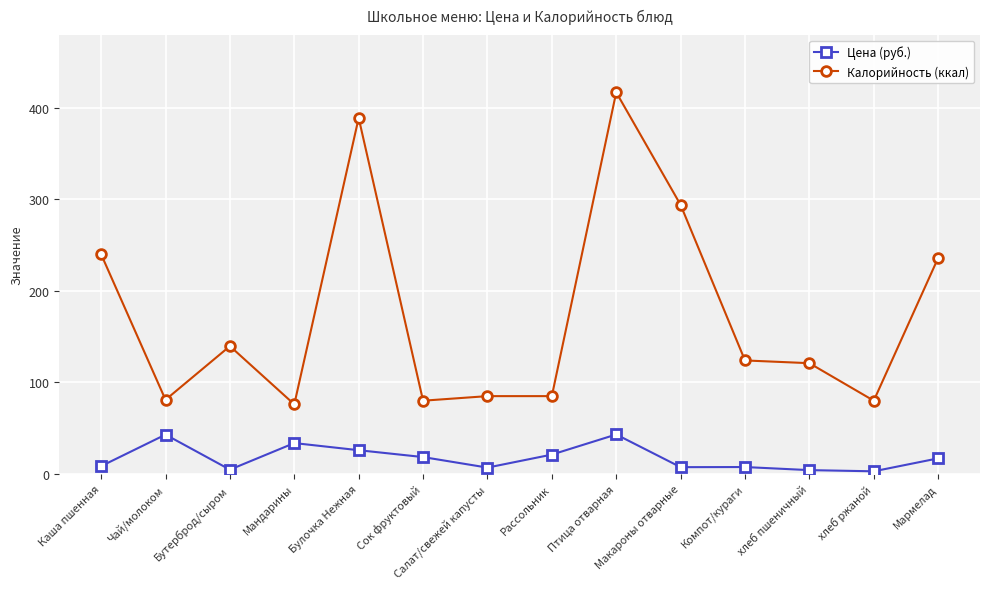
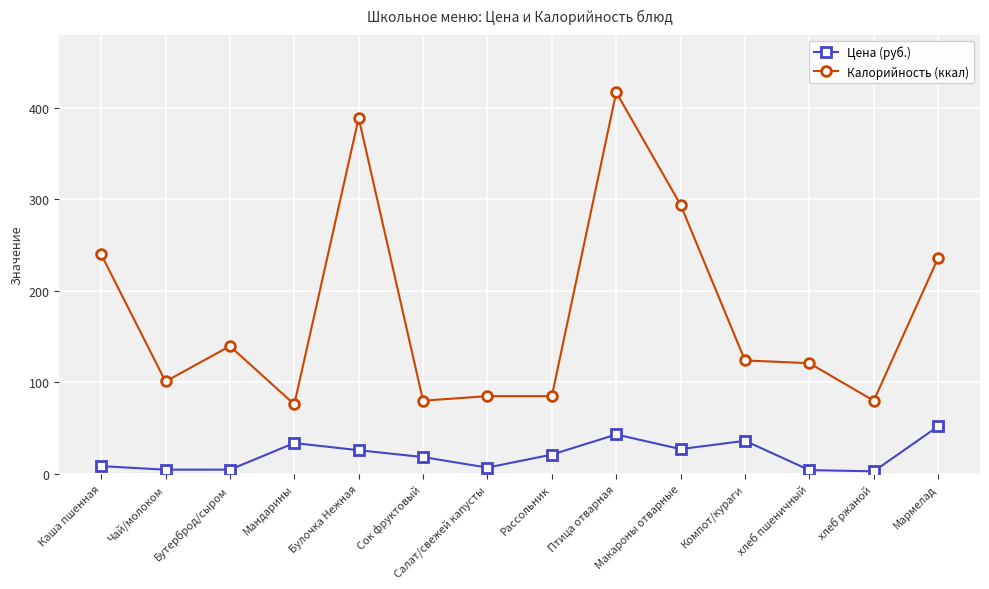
  {
    "Цена (руб.)": {
      "Каша пшенная": 10,
-     "Чай/молоком": 40,
+     "Чай/молоком": 0,
      "Бутерброд/сыром": 0,
      "Мандарины": 30,
      "Булочка Нежная": 30,
      "Сок фруктовый": 20,
      "Салат/свежей капусты": 10,
      "Рассольник": 20,
      "Птица отварная": 40,
-     "Макароны отварные": 10,
-     "Компот/кураги": 10,
+     "Макароны отварные": 30,
+     "Компот/кураги": 40,
      "хлеб пшеничный": 0,
      "хлеб ржаной": 0,
-     "Мармелад": 20
+     "Мармелад": 50
    },
    "Калорийность (ккал)": {
      "Каша пшенная": 240,
-     "Чай/молоком": 80,
+     "Чай/молоком": 100,
      "Бутерброд/сыром": 140,
      "Мандарины": 80,
      "Булочка Нежная": 390,
      "Сок фруктовый": 80,
      "Салат/свежей капусты": 90,
      "Рассольник": 90,
      "Птица отварная": 420,
      "Макароны отварные": 290,
      "Компот/кураги": 120,
      "хлеб пшеничный": 120,
      "хлеб ржаной": 80,
      "Мармелад": 240
    }
  }
